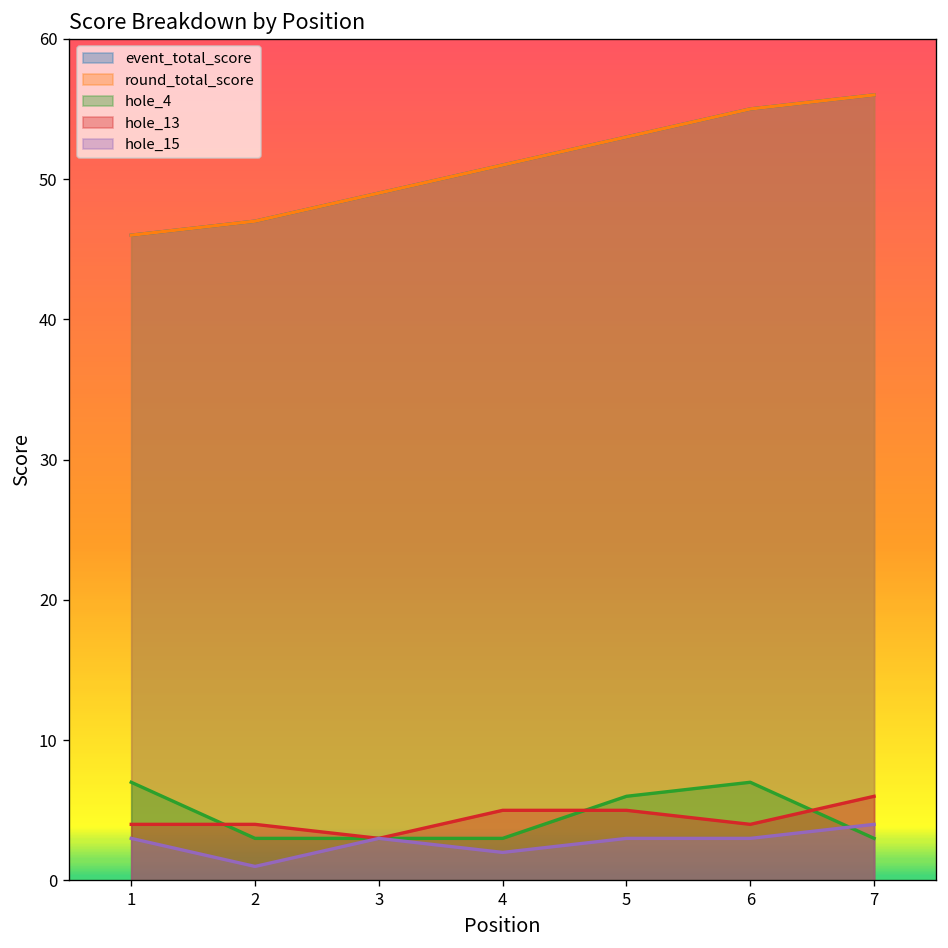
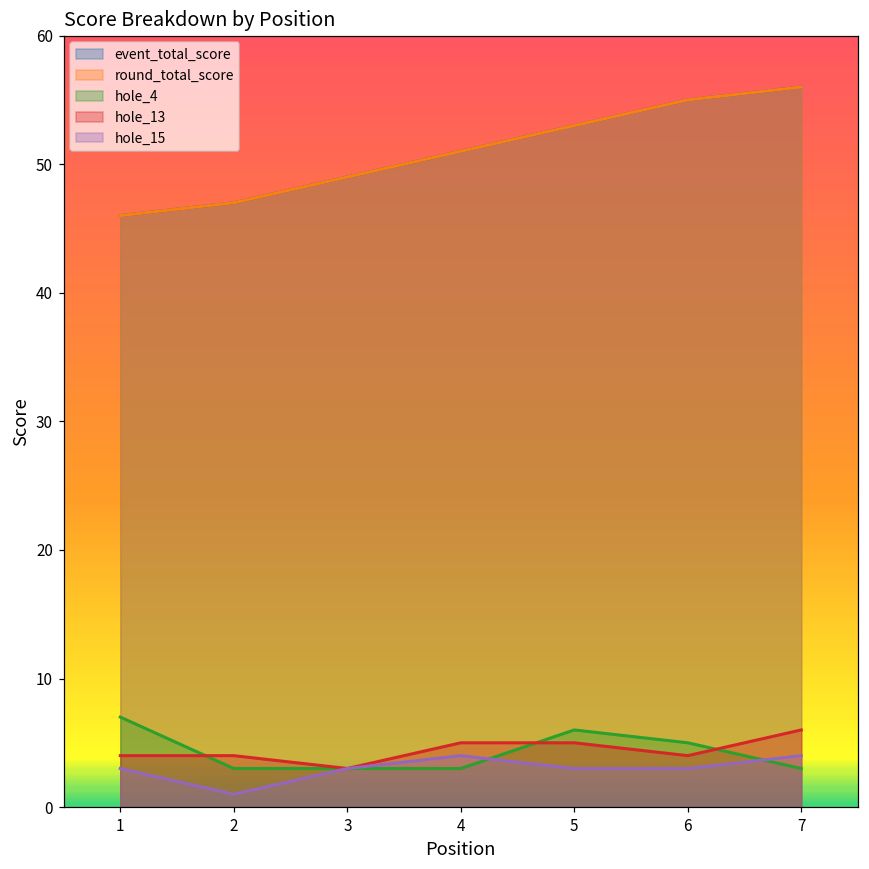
  {
    "hole_4": {
      "1": 7,
      "2": 3,
      "4": 3,
      "5": 6,
-     "6": 7,
+     "6": 5,
      "7": 3
    },
    "hole_15": {
      "1": 3,
      "2": 1,
-     "4": 2,
+     "4": 4,
      "5": 3,
      "6": 3,
      "7": 4
    }
  }
